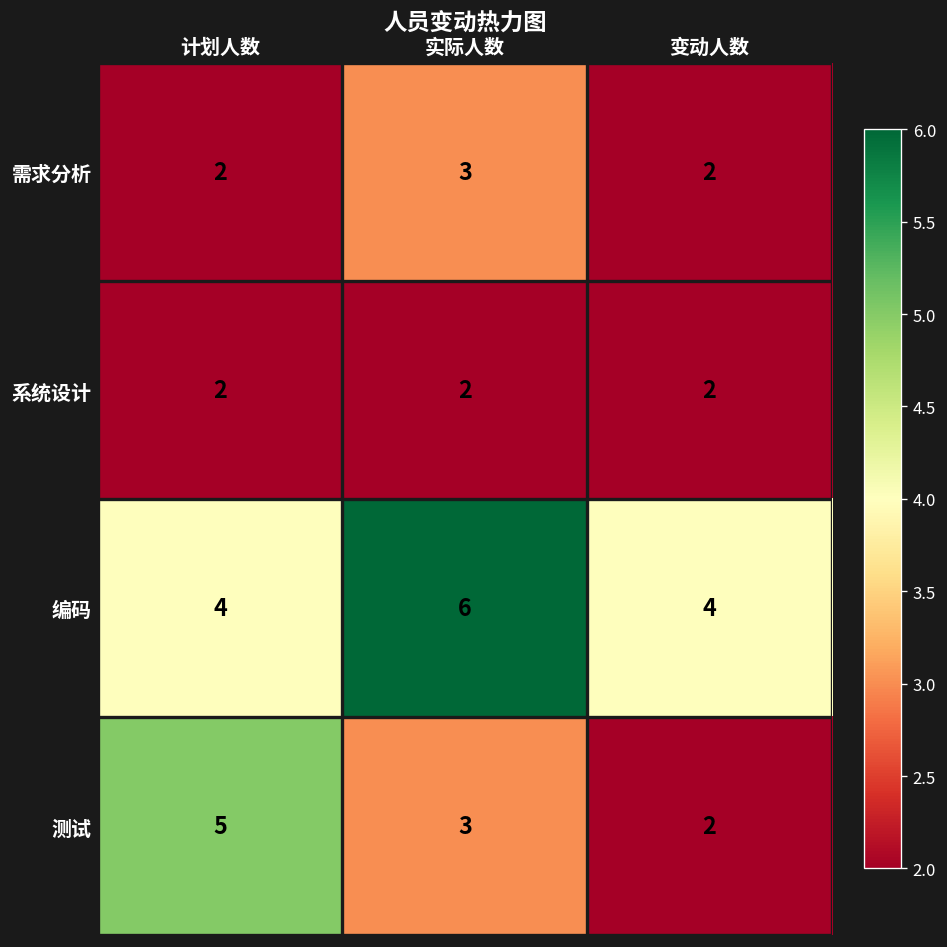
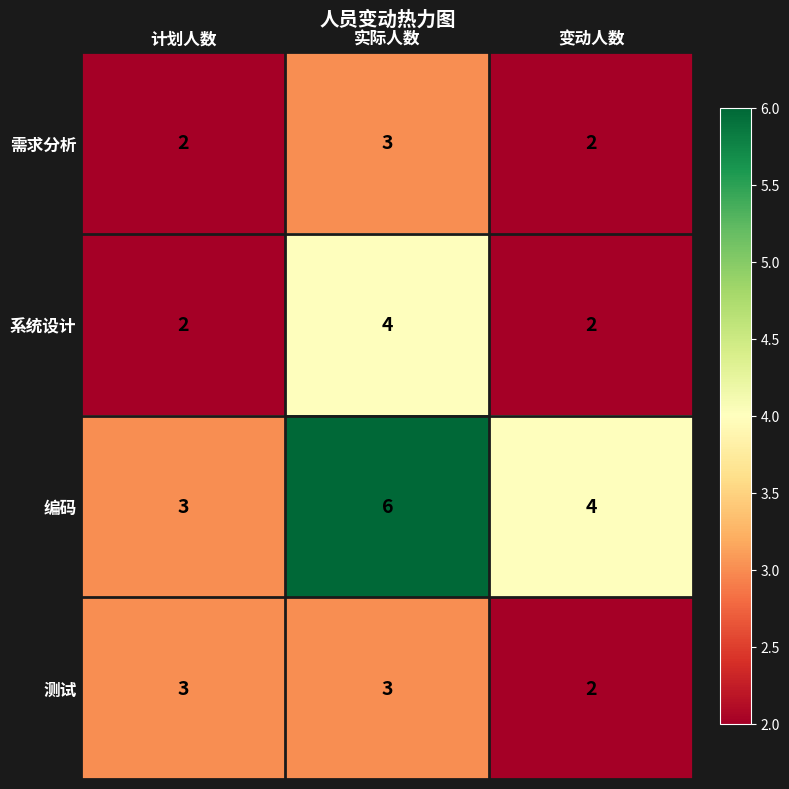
  {
    "需求分析": {
      "计划人数": 2,
      "实际人数": 3,
      "变动人数": 2
    },
    "系统设计": {
      "计划人数": 2,
-     "实际人数": 2,
+     "实际人数": 4,
      "变动人数": 2
    },
    "编码": {
-     "计划人数": 4,
+     "计划人数": 3,
      "实际人数": 6,
      "变动人数": 4
    },
    "测试": {
-     "计划人数": 5,
+     "计划人数": 3,
      "实际人数": 3,
      "变动人数": 2
    }
  }
